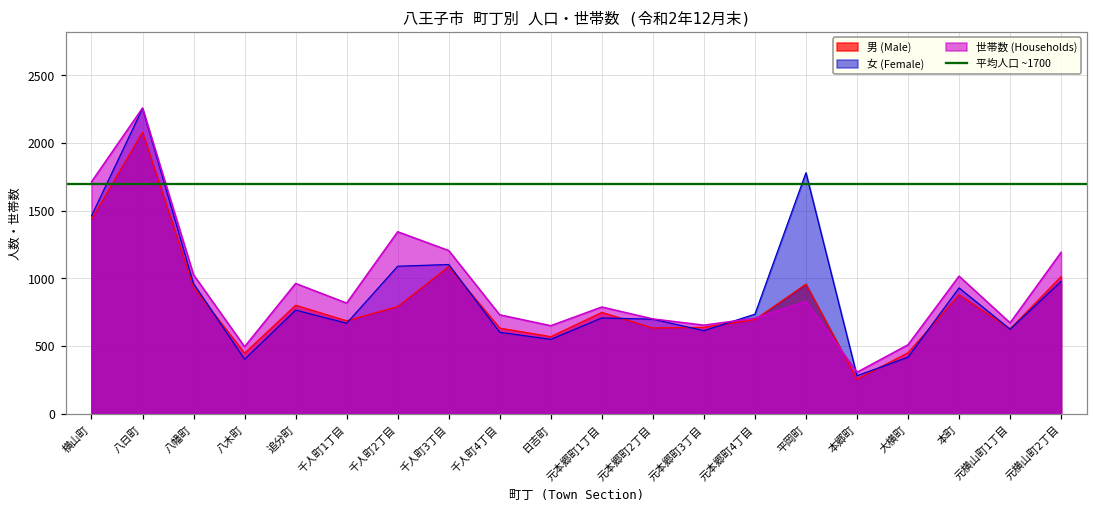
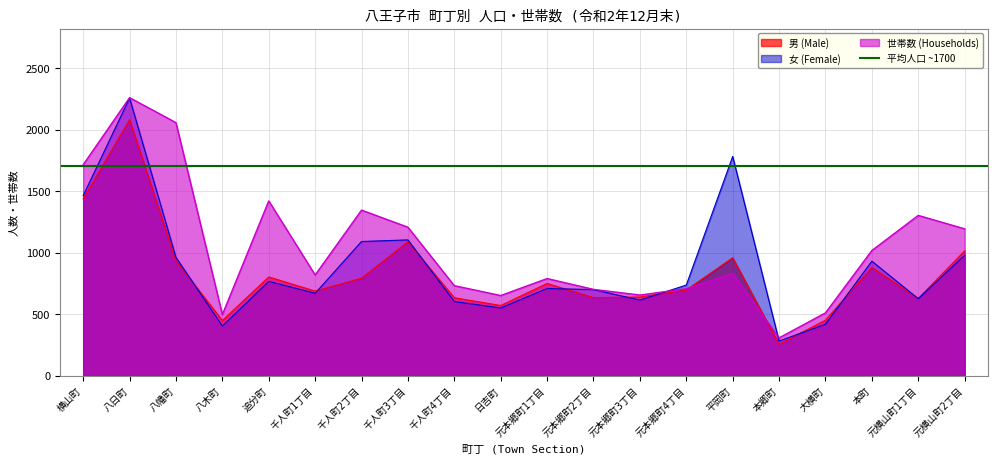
  {
    "男 (Male)": {
      "横山町": 1440,
      "八日町": 2080,
      "八幡町": 930,
      "八木町": 450,
      "追分町": 800,
      "千人町2丁目": 790,
      "千人町4丁目": 630,
      "元本郷町1丁目": 750,
      "元本郷町2丁目": 630,
      "平岡町": 960,
      "本郷町": 260,
      "大横町": 450,
      "本町": 880,
      "元横山町2丁目": 1010
    },
    "女 (Female)": {
      "横山町": 1460,
      "八幡町": 960,
      "八木町": 400,
      "追分町": 770,
      "千人町2丁目": 1090,
      "千人町4丁目": 600,
      "元本郷町1丁目": 710,
      "元本郷町3丁目": 610,
      "元本郷町4丁目": 740,
      "平岡町": 1780,
      "本郷町": 280,
      "大横町": 420,
      "本町": 930,
      "元横山町2丁目": 980
    },
    "世帯数 (Households)": {
      "横山町": 1710,
-     "八幡町": 1030,
+     "八幡町": 2060,
      "八木町": 500,
-     "追分町": 960,
+     "追分町": 1420,
      "千人町1丁目": 820,
      "千人町2丁目": 1350,
      "千人町3丁目": 1210,
      "千人町4丁目": 730,
      "日吉町": 650,
      "元本郷町1丁目": 790,
      "平岡町": 830,
      "本郷町": 310,
      "大横町": 510,
      "本町": 1020,
-     "元横山町1丁目": 670,
+     "元横山町1丁目": 1300,
      "元横山町2丁目": 1190
    }
  }
